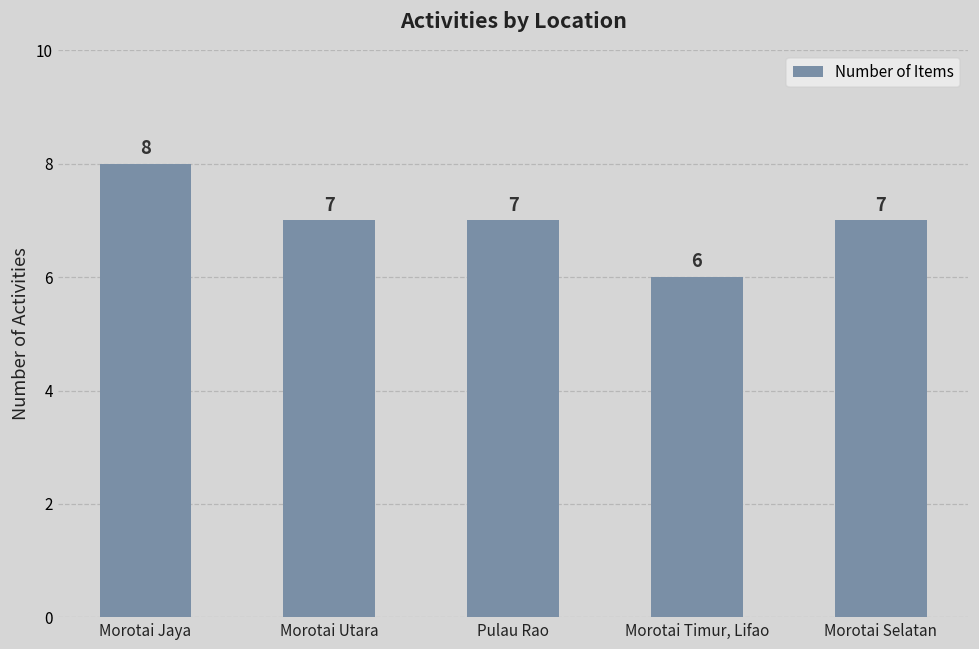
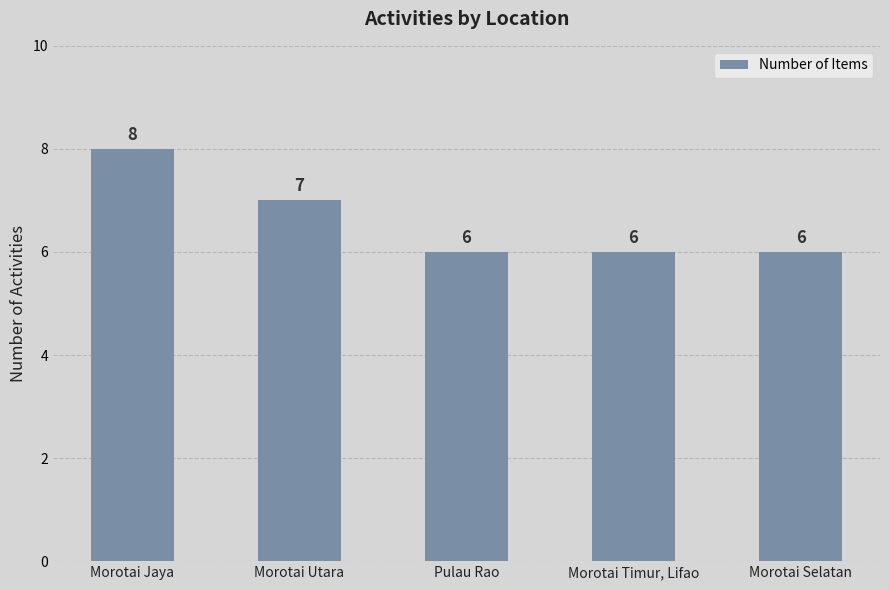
  {
    "Morotai Jaya": 8,
    "Morotai Utara": 7,
-   "Pulau Rao": 7,
+   "Pulau Rao": 6,
    "Morotai Timur, Lifao": 6,
-   "Morotai Selatan": 7
+   "Morotai Selatan": 6
  }
